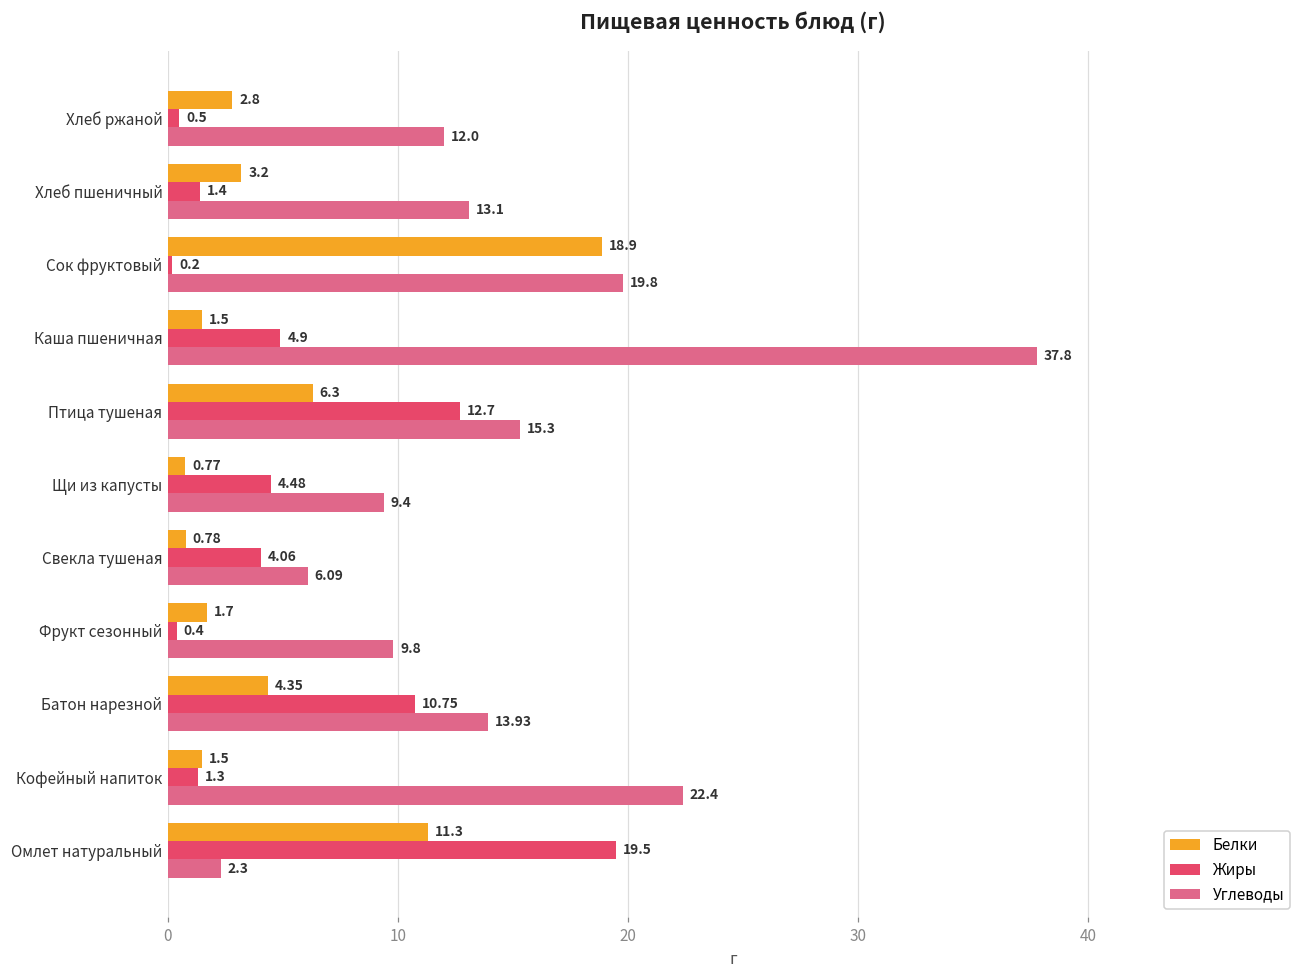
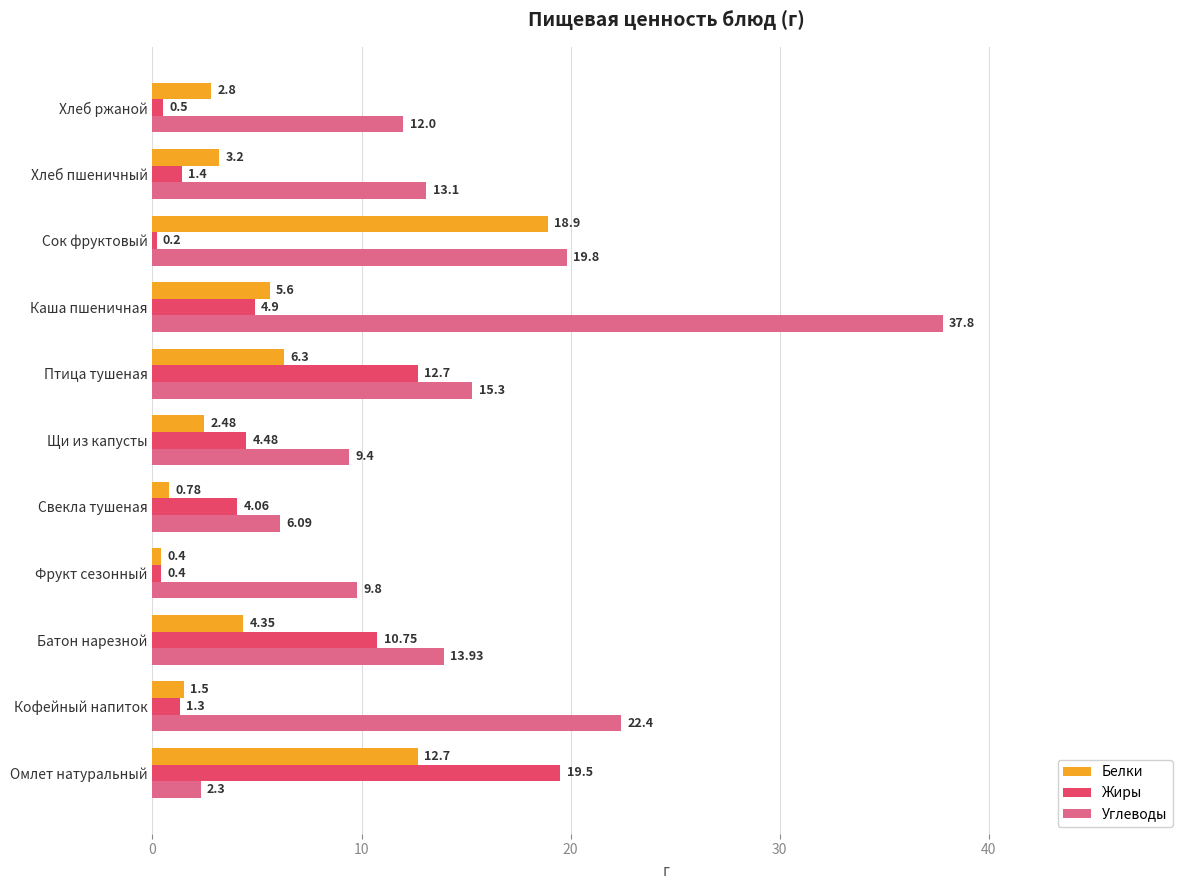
  {
    "Белки": {
      "Хлеб ржаной": 2.8,
      "Хлеб пшеничный": 3.2,
      "Сок фруктовый": 18.9,
-     "Каша пшеничная": 1.5,
+     "Каша пшеничная": 5.6,
      "Птица тушеная": 6.3,
-     "Щи из капусты": 0.77,
+     "Щи из капусты": 2.48,
      "Свекла тушеная": 0.78,
-     "Фрукт сезонный": 1.7,
+     "Фрукт сезонный": 0.4,
      "Батон нарезной": 4.35,
      "Кофейный напиток": 1.5,
-     "Омлет натуральный": 11.3
+     "Омлет натуральный": 12.7
    }
  }
